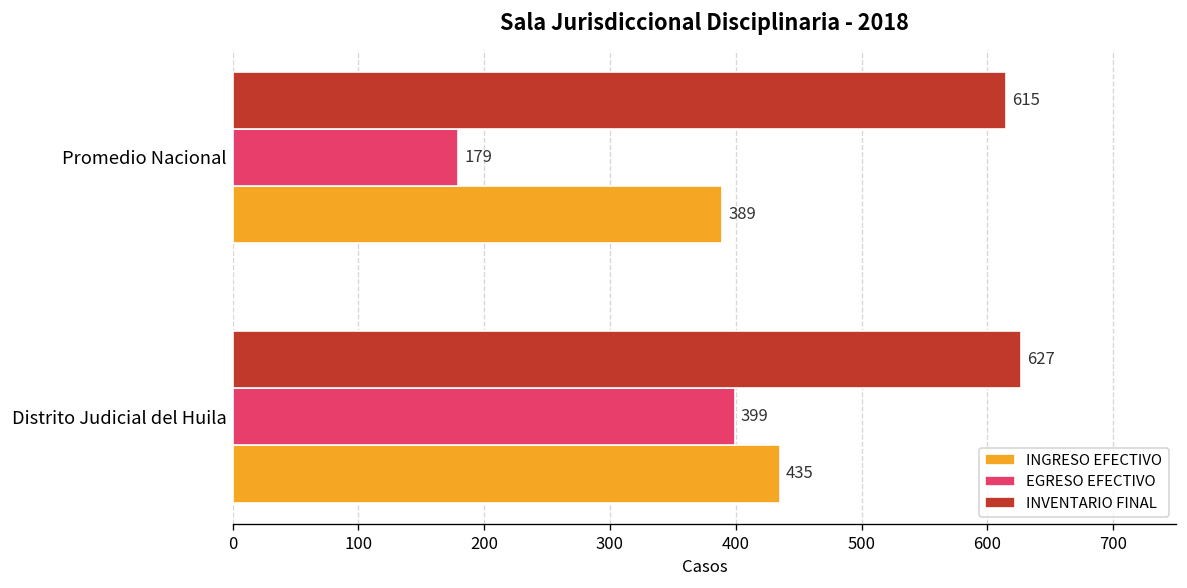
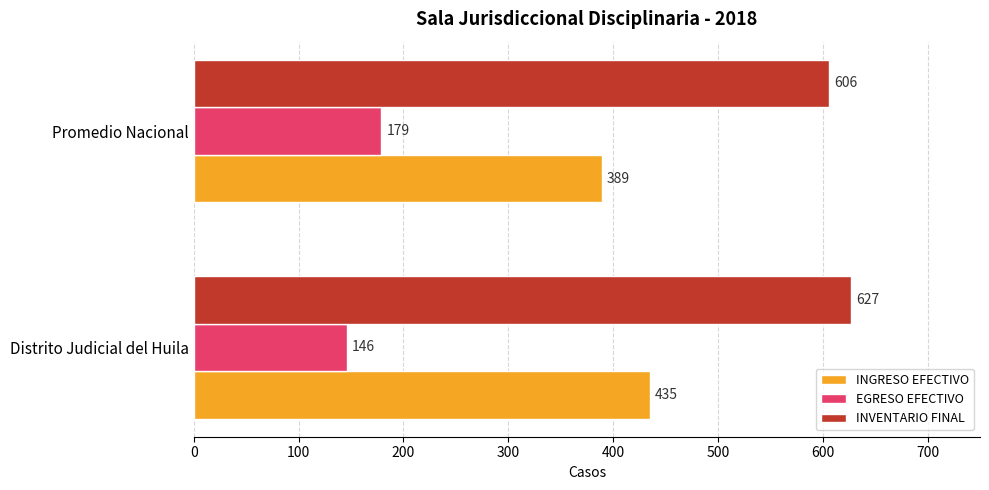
  {
    "INGRESO EFECTIVO": {
      "Promedio Nacional": 389,
      "Distrito Judicial del Huila": 435
    },
    "EGRESO EFECTIVO": {
      "Promedio Nacional": 179,
-     "Distrito Judicial del Huila": 399
+     "Distrito Judicial del Huila": 146
    },
    "INVENTARIO FINAL": {
-     "Promedio Nacional": 615,
+     "Promedio Nacional": 606,
      "Distrito Judicial del Huila": 627
    }
  }
